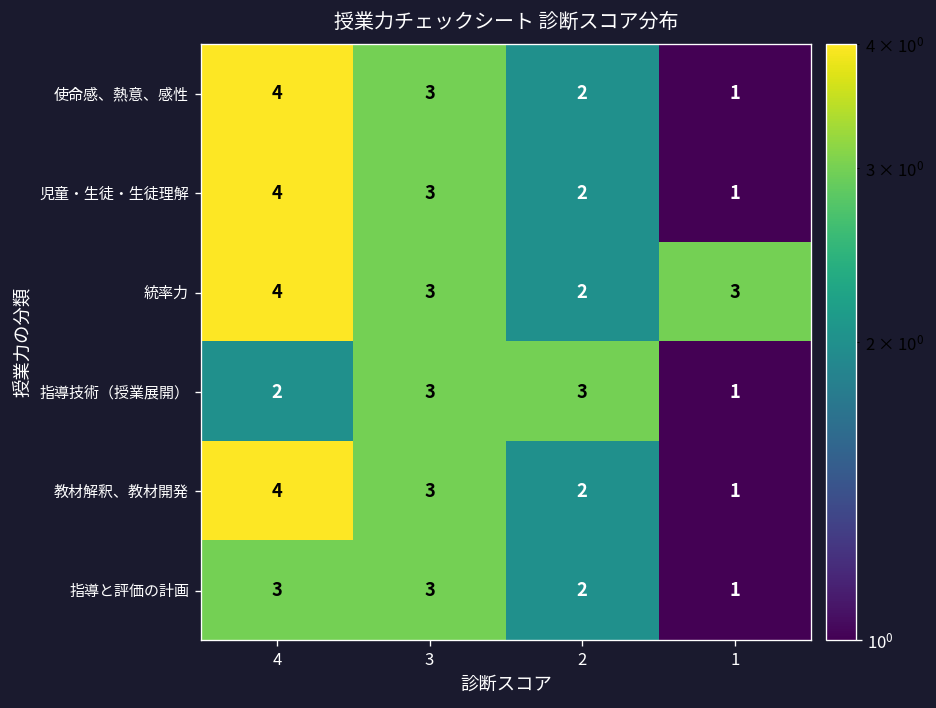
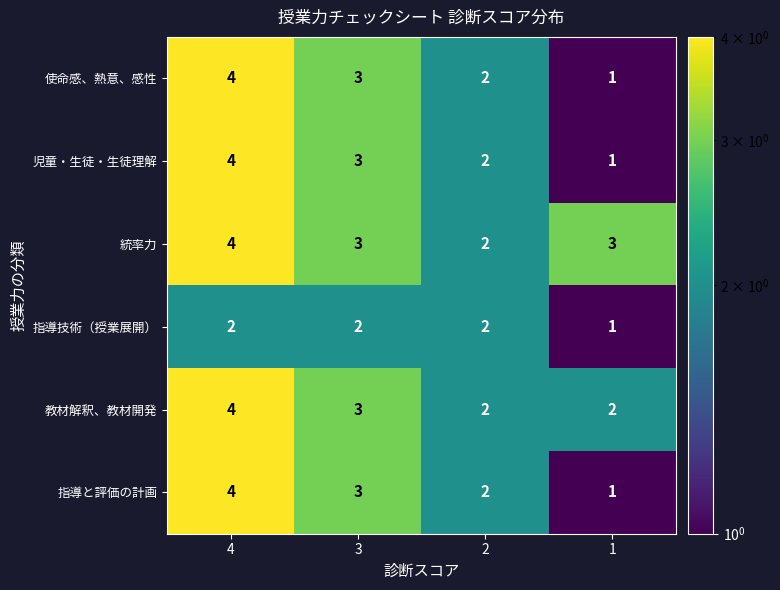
  {
    "使命感、熱意、感性": {
      "4": 4,
      "3": 3,
      "2": 2,
      "1": 1
    },
    "児童・生徒・生徒理解": {
      "4": 4,
      "3": 3,
      "2": 2,
      "1": 1
    },
    "統率力": {
      "4": 4,
      "3": 3,
      "2": 2,
      "1": 3
    },
    "指導技術（授業展開）": {
      "4": 2,
-     "3": 3,
-     "2": 3,
+     "3": 2,
+     "2": 2,
      "1": 1
    },
    "教材解釈、教材開発": {
      "4": 4,
      "3": 3,
      "2": 2,
-     "1": 1
+     "1": 2
    },
    "指導と評価の計画": {
-     "4": 3,
+     "4": 4,
      "3": 3,
      "2": 2,
      "1": 1
    }
  }
